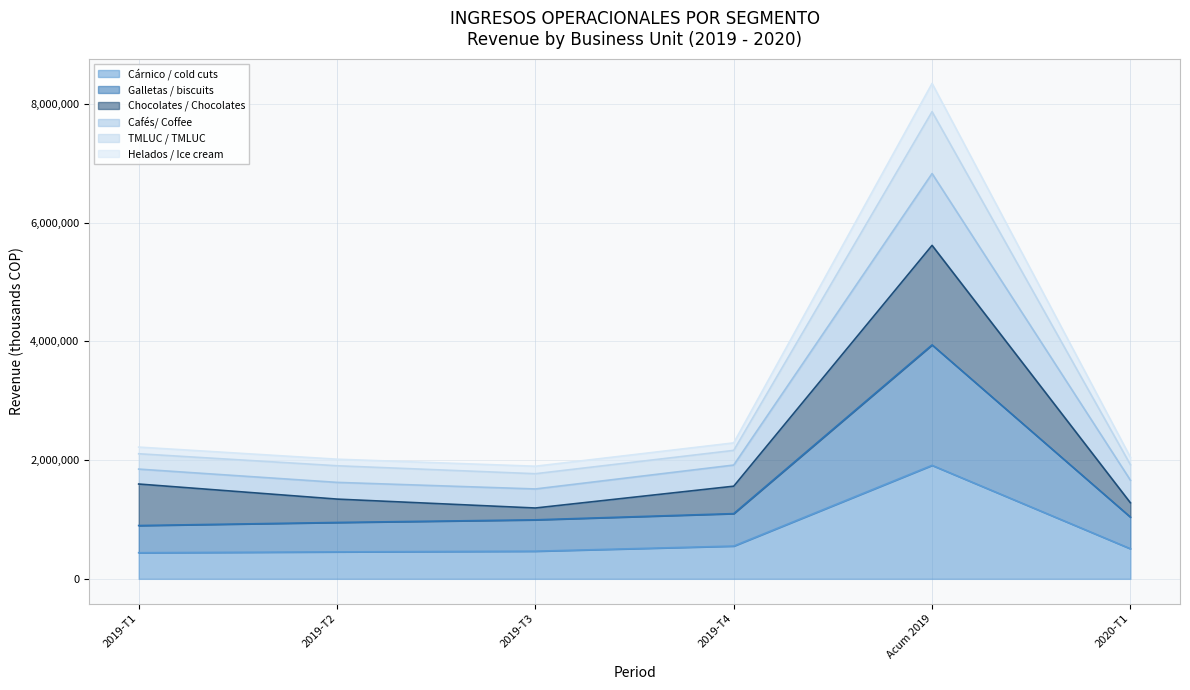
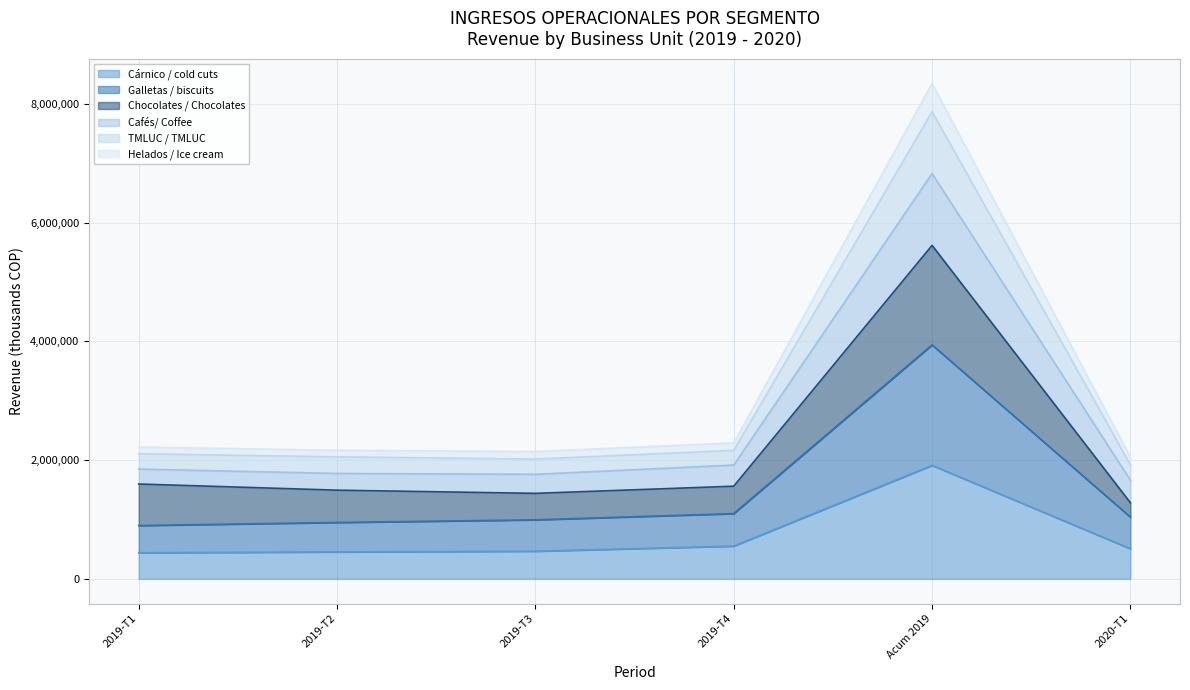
  {
    "Chocolates / Chocolates": {
      "2019-T1": "700,000",
-     "2019-T2": "400,000",
-     "2019-T3": "200,000",
+     "2019-T2": "500,000",
+     "2019-T3": "400,000",
      "2019-T4": "500,000",
      "Acum 2019": "1,700,000",
      "2020-T1": "200,000"
    }
  }
